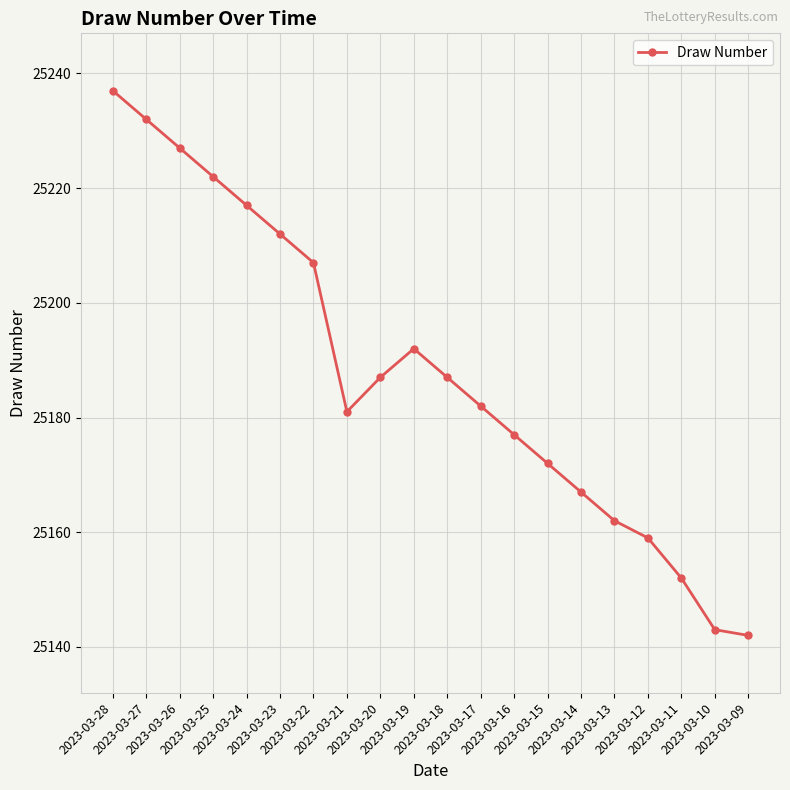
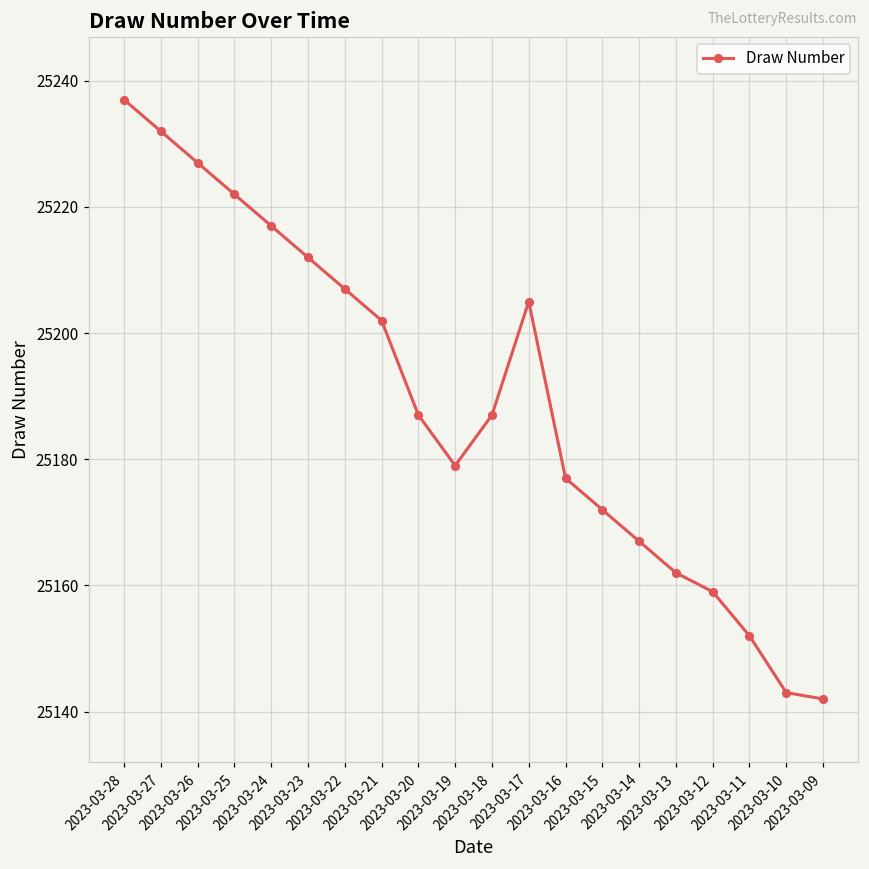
  {
    "2023-03-28": 25237,
    "2023-03-27": 25232,
    "2023-03-26": 25227,
    "2023-03-25": 25222,
    "2023-03-24": 25217,
    "2023-03-23": 25212,
    "2023-03-22": 25207,
-   "2023-03-21": 25181,
+   "2023-03-21": 25202,
    "2023-03-20": 25187,
-   "2023-03-19": 25192,
+   "2023-03-19": 25179,
    "2023-03-18": 25187,
-   "2023-03-17": 25182,
+   "2023-03-17": 25205,
    "2023-03-16": 25177,
    "2023-03-15": 25172,
    "2023-03-14": 25167,
    "2023-03-13": 25162,
    "2023-03-12": 25159,
    "2023-03-11": 25152,
    "2023-03-10": 25143,
    "2023-03-09": 25142
  }
